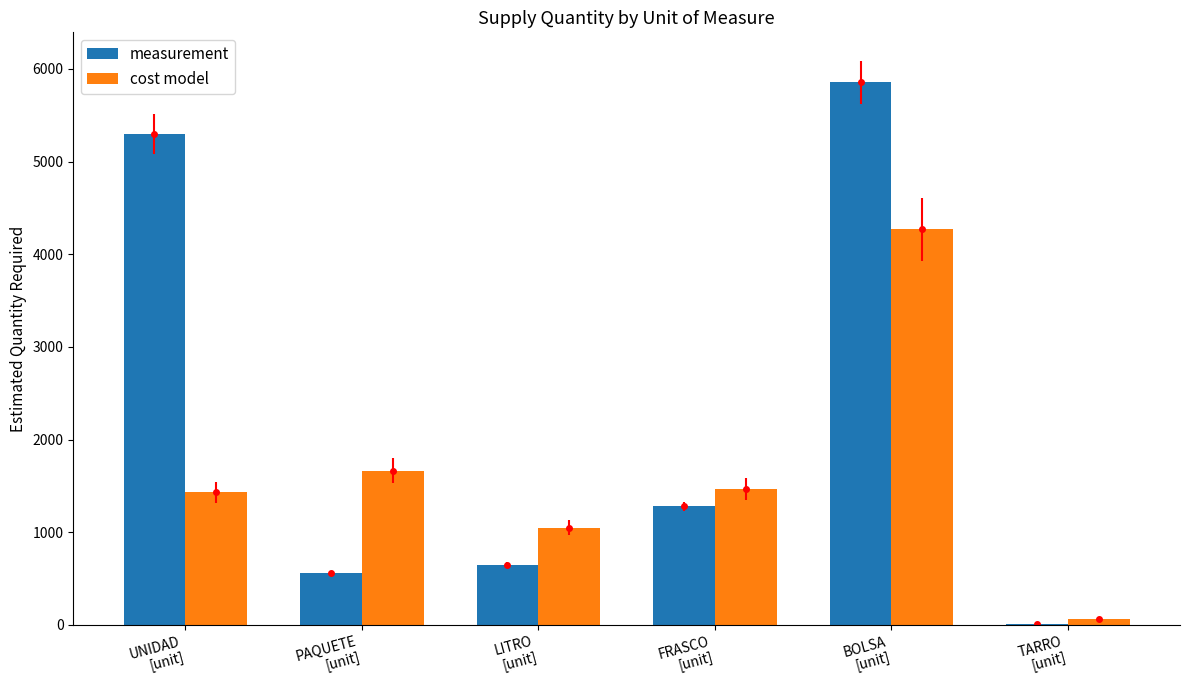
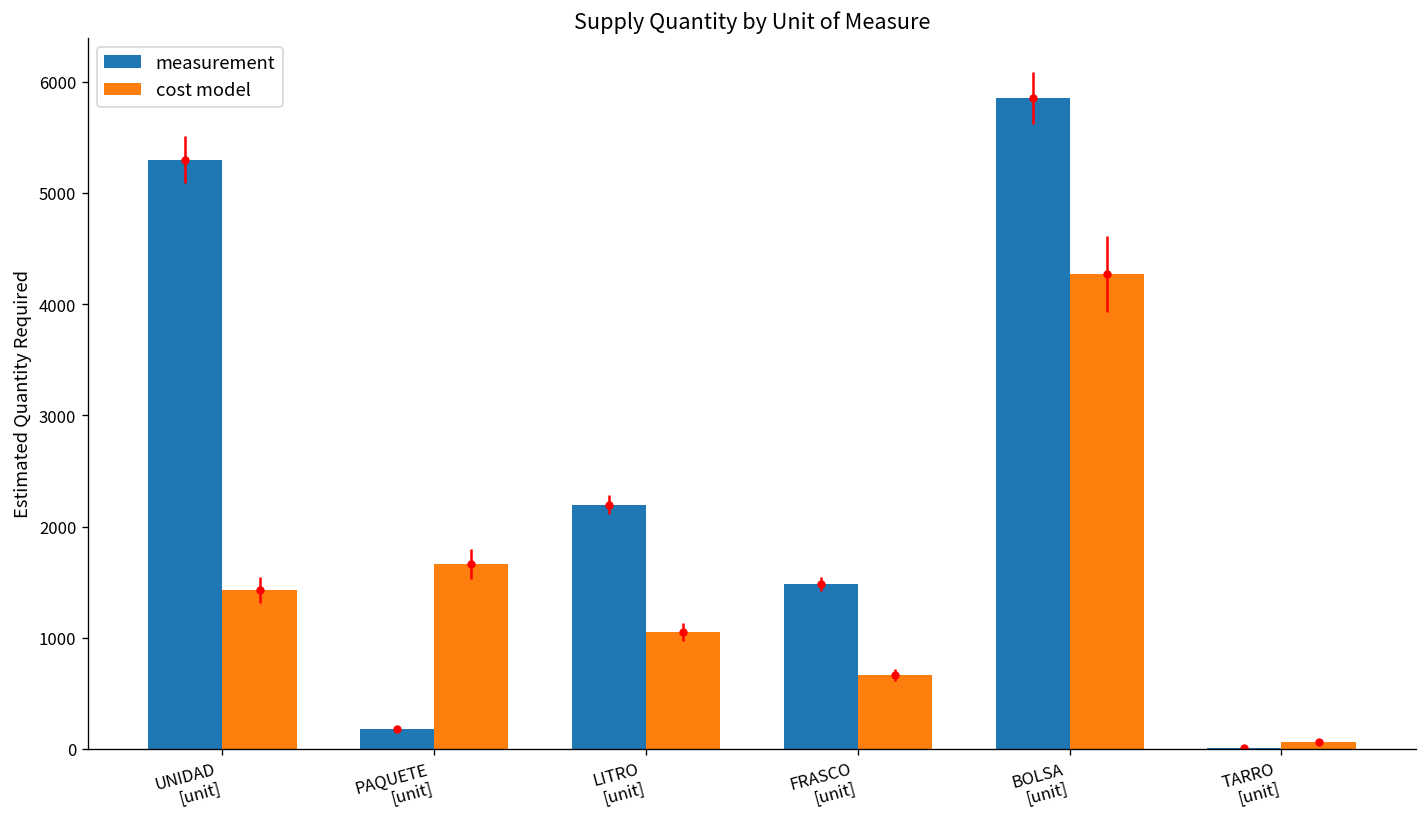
  {
    "measurement": {
      "UNIDAD [unit]": 5300,
-     "PAQUETE [unit]": 600,
-     "LITRO [unit]": 700,
-     "FRASCO [unit]": 1300,
+     "PAQUETE [unit]": 200,
+     "LITRO [unit]": 2200,
+     "FRASCO [unit]": 1500,
      "BOLSA [unit]": 5900
    },
    "cost model": {
      "UNIDAD [unit]": 1400,
      "PAQUETE [unit]": 1700,
      "LITRO [unit]": 1100,
-     "FRASCO [unit]": 1500,
+     "FRASCO [unit]": 700,
      "BOLSA [unit]": 4300,
      "TARRO [unit]": 100
    }
  }
